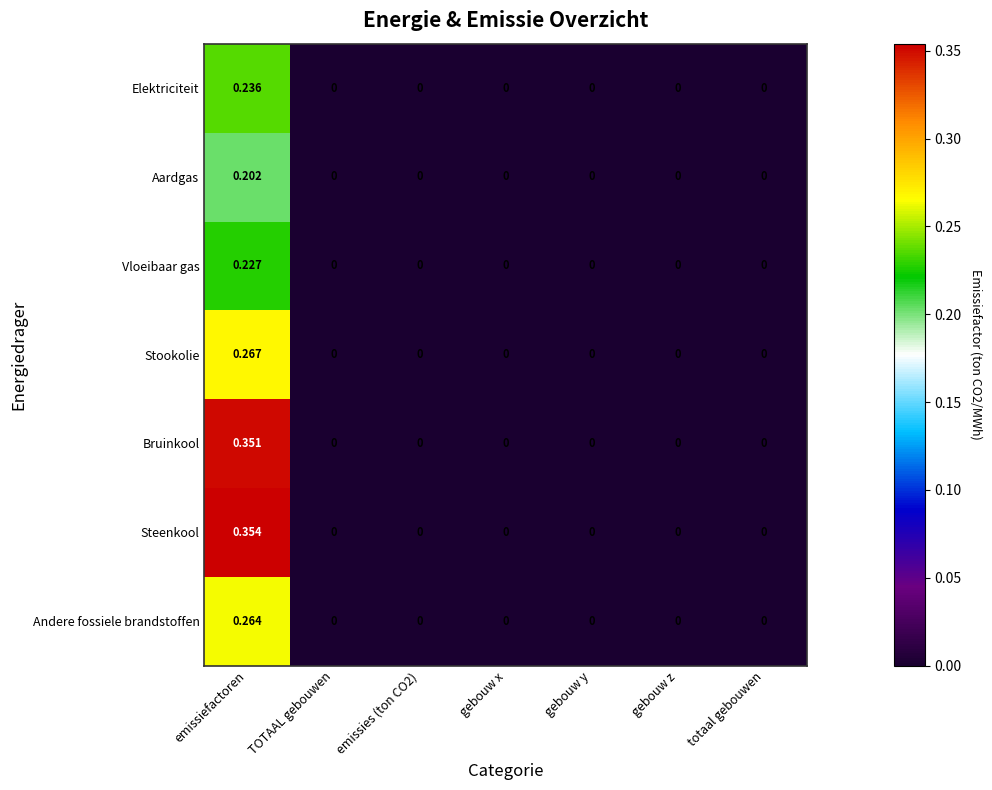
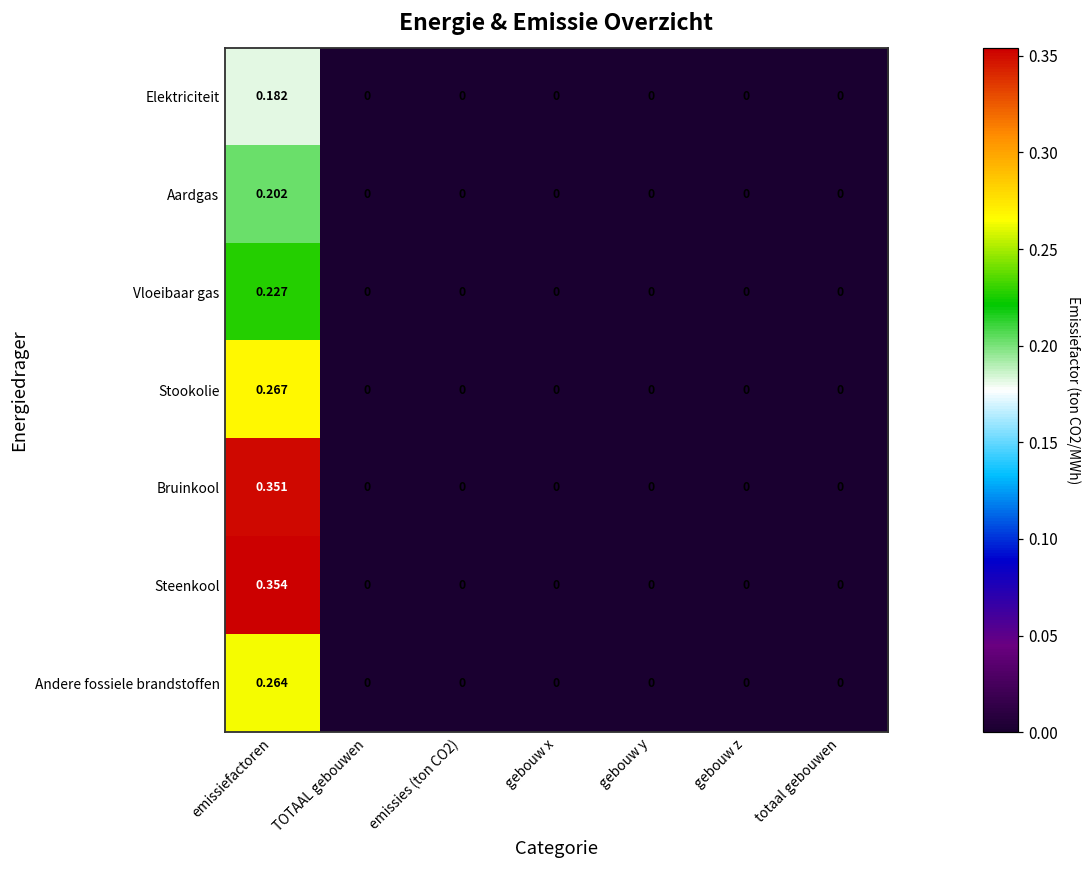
  {
    "Elektriciteit": {
-     "emissiefactoren": 0.236,
+     "emissiefactoren": 0.182,
      "TOTAAL gebouwen": 0,
      "emissies (ton CO2)": 0,
      "gebouw x": 0,
      "gebouw y": 0,
      "gebouw z": 0,
      "totaal gebouwen": 0
    },
    "Aardgas": {
      "emissiefactoren": 0.202,
      "TOTAAL gebouwen": 0,
      "emissies (ton CO2)": 0,
      "gebouw x": 0,
      "gebouw y": 0,
      "gebouw z": 0,
      "totaal gebouwen": 0
    },
    "Vloeibaar gas": {
      "emissiefactoren": 0.227,
      "TOTAAL gebouwen": 0,
      "emissies (ton CO2)": 0,
      "gebouw x": 0,
      "gebouw y": 0,
      "gebouw z": 0,
      "totaal gebouwen": 0
    },
    "Stookolie": {
      "emissiefactoren": 0.267,
      "TOTAAL gebouwen": 0,
      "emissies (ton CO2)": 0,
      "gebouw x": 0,
      "gebouw y": 0,
      "gebouw z": 0,
      "totaal gebouwen": 0
    },
    "Bruinkool": {
      "emissiefactoren": 0.351,
      "TOTAAL gebouwen": 0,
      "emissies (ton CO2)": 0,
      "gebouw x": 0,
      "gebouw y": 0,
      "gebouw z": 0,
      "totaal gebouwen": 0
    },
    "Steenkool": {
      "emissiefactoren": 0.354,
      "TOTAAL gebouwen": 0,
      "emissies (ton CO2)": 0,
      "gebouw x": 0,
      "gebouw y": 0,
      "gebouw z": 0,
      "totaal gebouwen": 0
    },
    "Andere fossiele brandstoffen": {
      "emissiefactoren": 0.264,
      "TOTAAL gebouwen": 0,
      "emissies (ton CO2)": 0,
      "gebouw x": 0,
      "gebouw y": 0,
      "gebouw z": 0,
      "totaal gebouwen": 0
    }
  }
